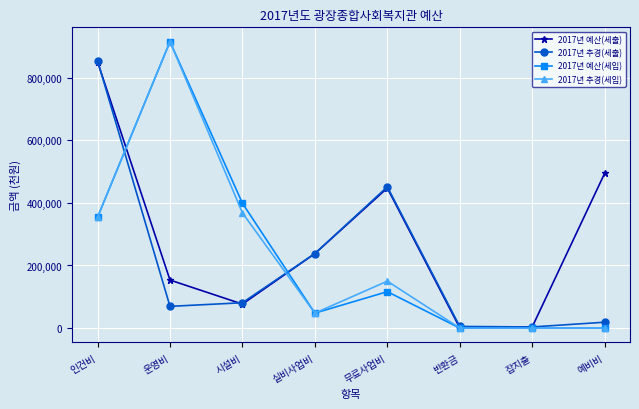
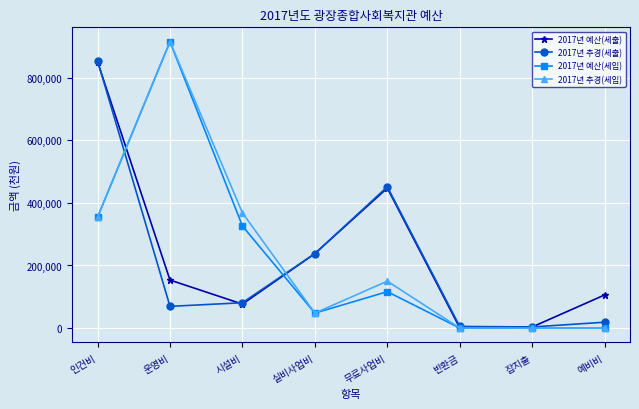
  {
    "2017년 예산(세출)": {
      "운영비": "150,000",
-     "예비비": "490,000"
+     "예비비": "110,000"
    },
    "2017년 추경(세출)": {
      "운영비": "70,000",
      "예비비": "20,000"
    },
    "2017년 예산(세입)": {
-     "시설비": "400,000",
+     "시설비": "330,000",
      "무료사업비": "120,000"
    },
    "2017년 추경(세입)": {
      "시설비": "370,000",
      "무료사업비": "150,000"
    }
  }
